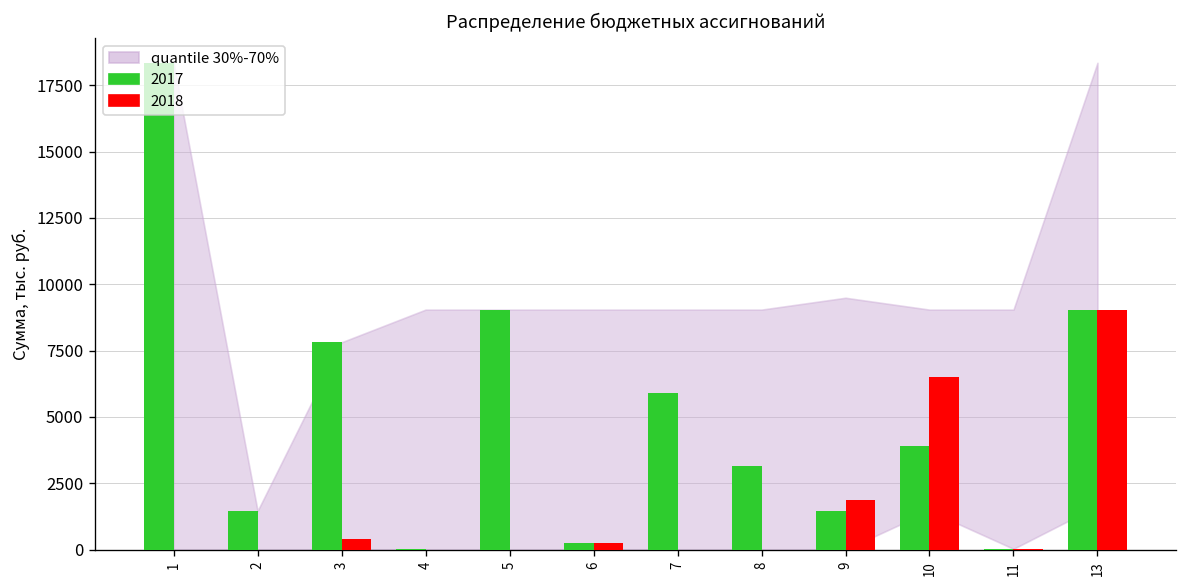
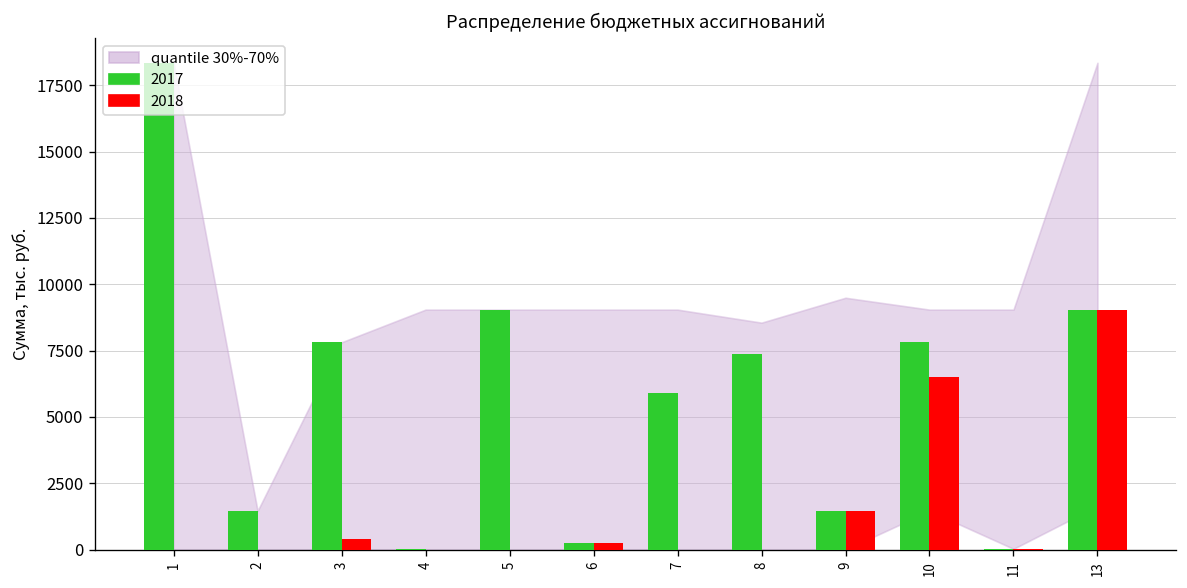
  {
    "2017": {
      "2": 1500,
      "3": 7800,
      "5": 9000,
      "6": 200,
      "7": 5900,
-     "8": 3200,
+     "8": 7400,
      "9": 1500,
-     "10": 3900,
+     "10": 7800,
      "13": 9000
    },
    "quantile 30%-70%": {
-     "8": 9000
+     "8": 8600
    },
    "2018": {
      "1": 0,
      "2": 0,
      "3": 400,
      "4": 0,
      "5": 0,
      "6": 200,
      "7": 0,
      "8": 0,
-     "9": 1900,
+     "9": 1500,
      "10": 6500,
      "13": 9000
    }
  }
